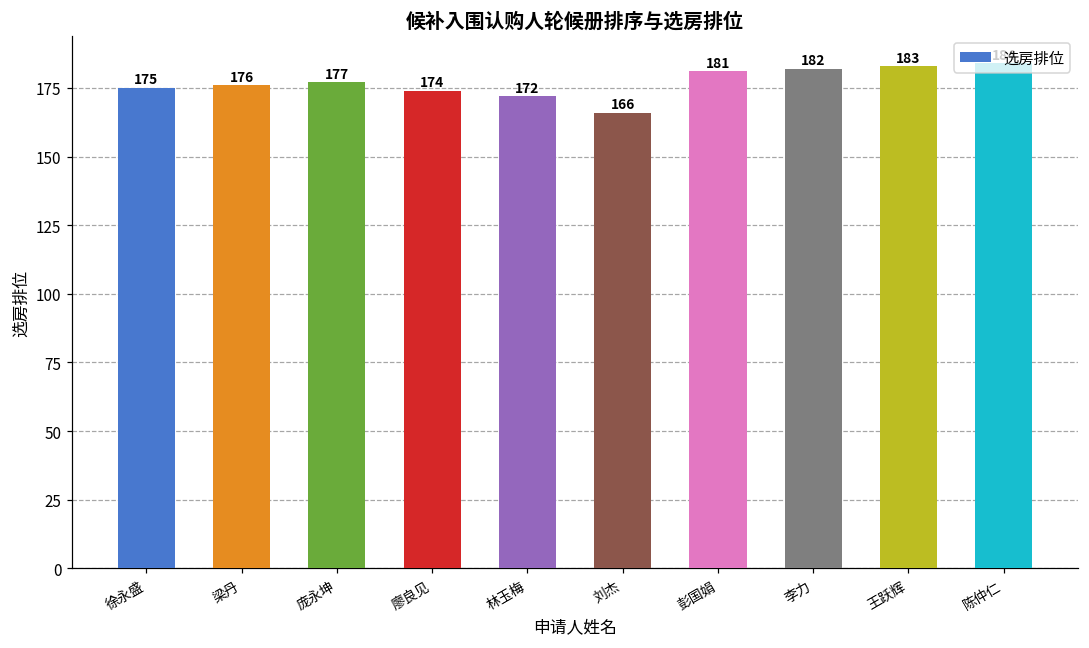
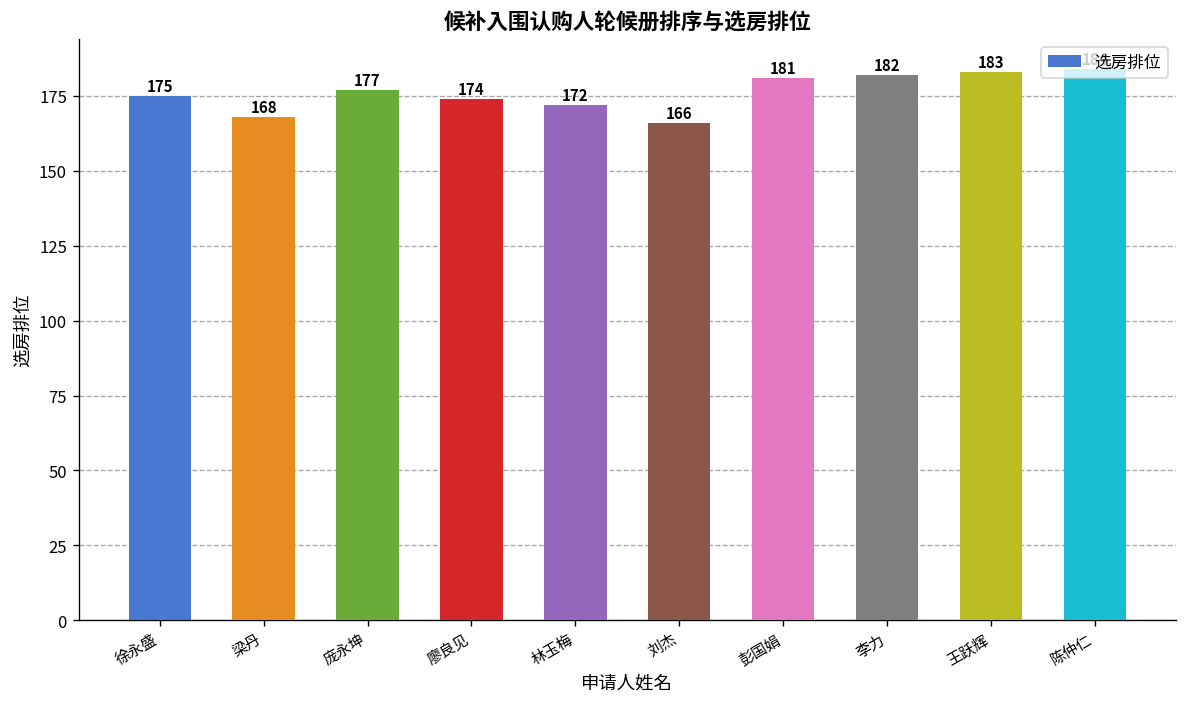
  {
    "徐永盛": 175,
-   "梁丹": 176,
+   "梁丹": 168,
    "庞永坤": 177,
    "廖良见": 174,
    "林玉梅": 172,
    "刘杰": 166,
    "彭国娟": 181,
    "李力": 182,
    "王跃辉": 183
  }
